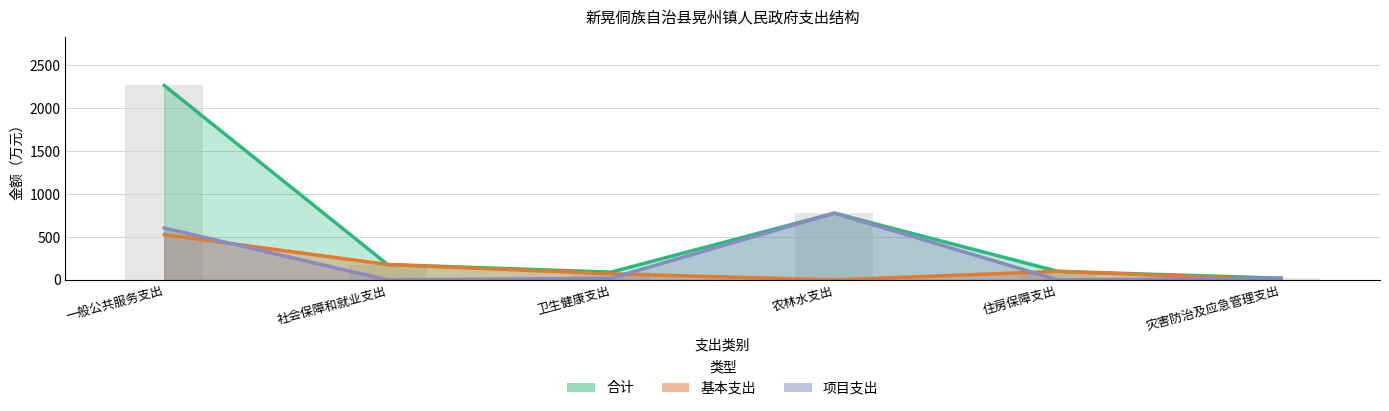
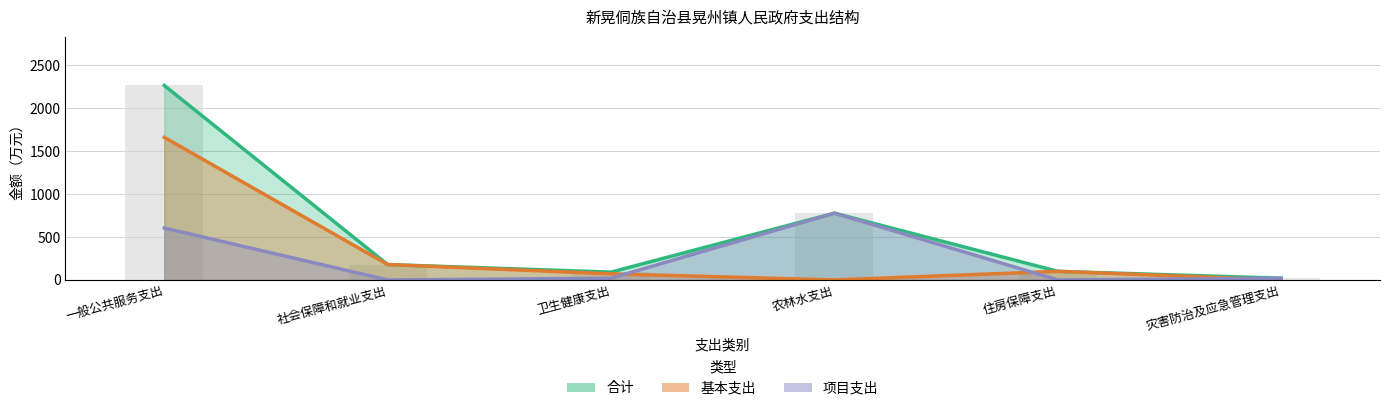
  {
    "基本支出": {
-     "一般公共服务支出": 500,
+     "一般公共服务支出": 1700,
      "农林水支出": 0
    }
  }
